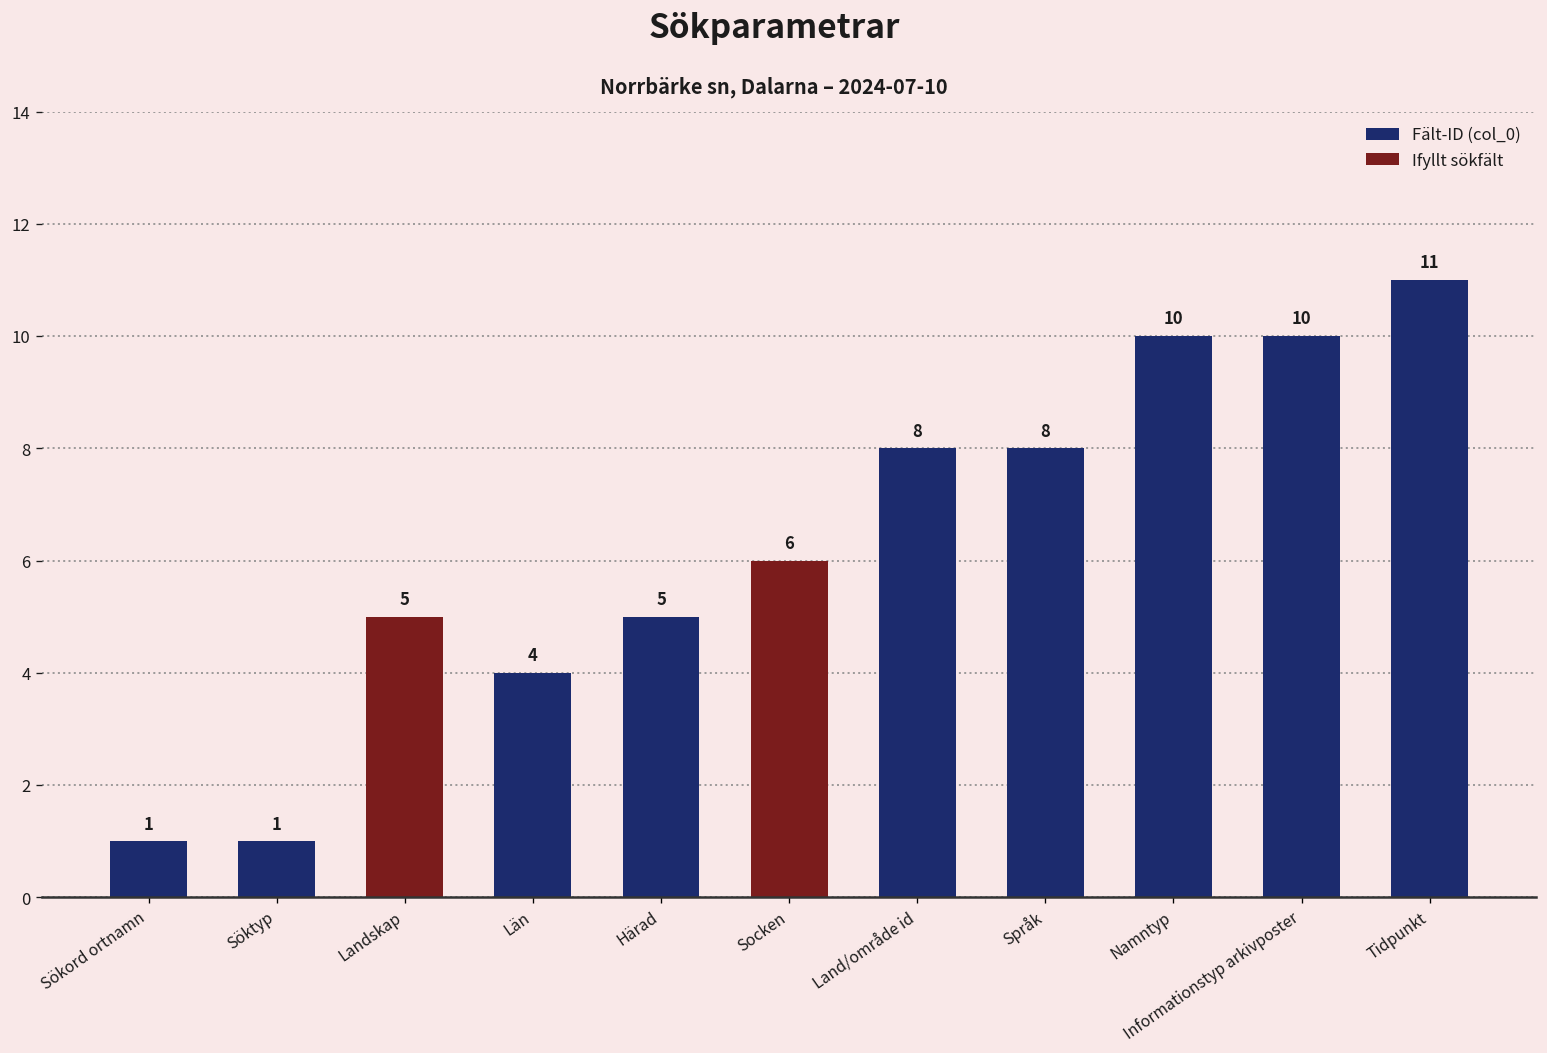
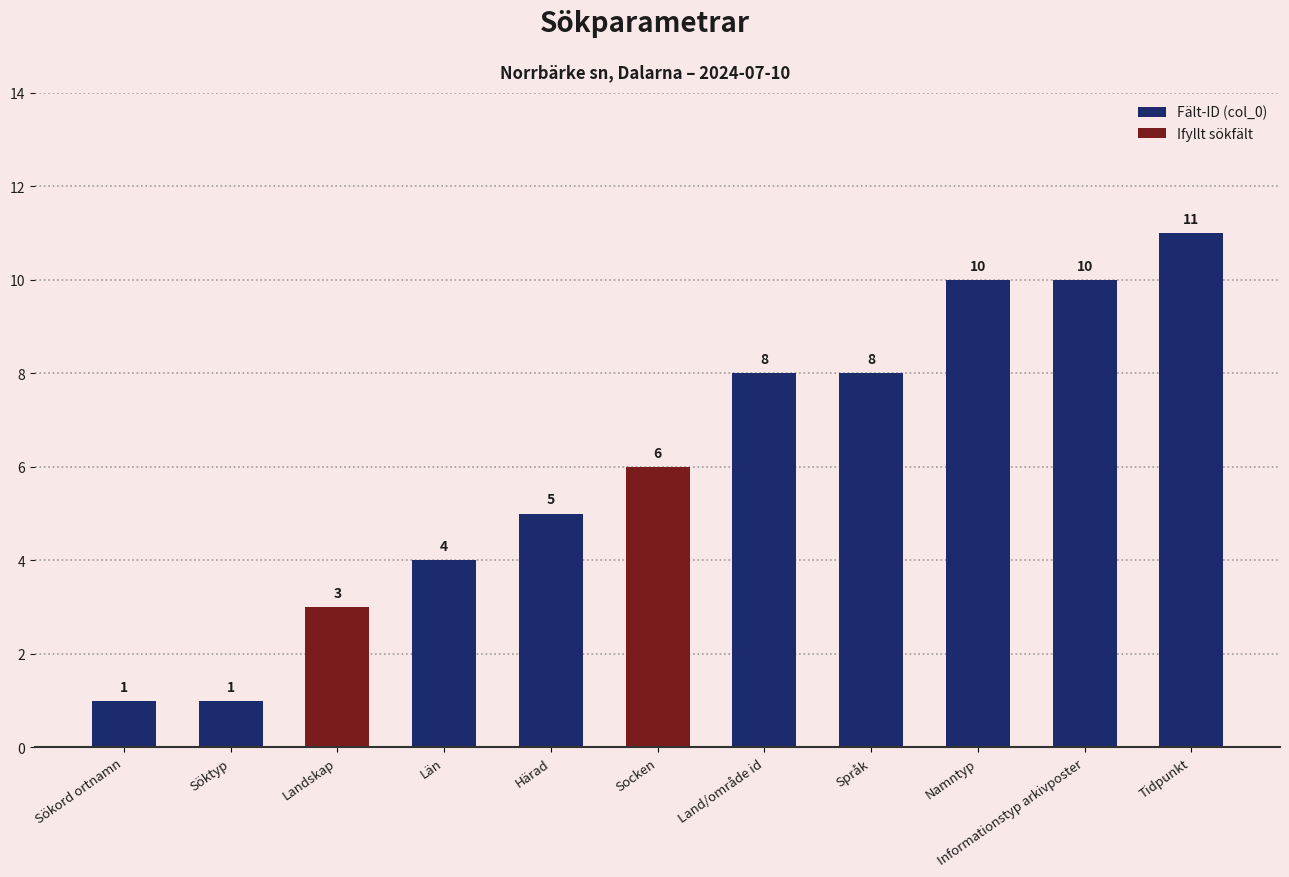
  {
    "Sökord ortnamn": 1,
    "Söktyp": 1,
-   "Landskap": 5,
+   "Landskap": 3,
    "Län": 4,
    "Härad": 5,
    "Socken": 6,
    "Land/område id": 8,
    "Språk": 8,
    "Namntyp": 10,
    "Informationstyp arkivposter": 10,
    "Tidpunkt": 11
  }
